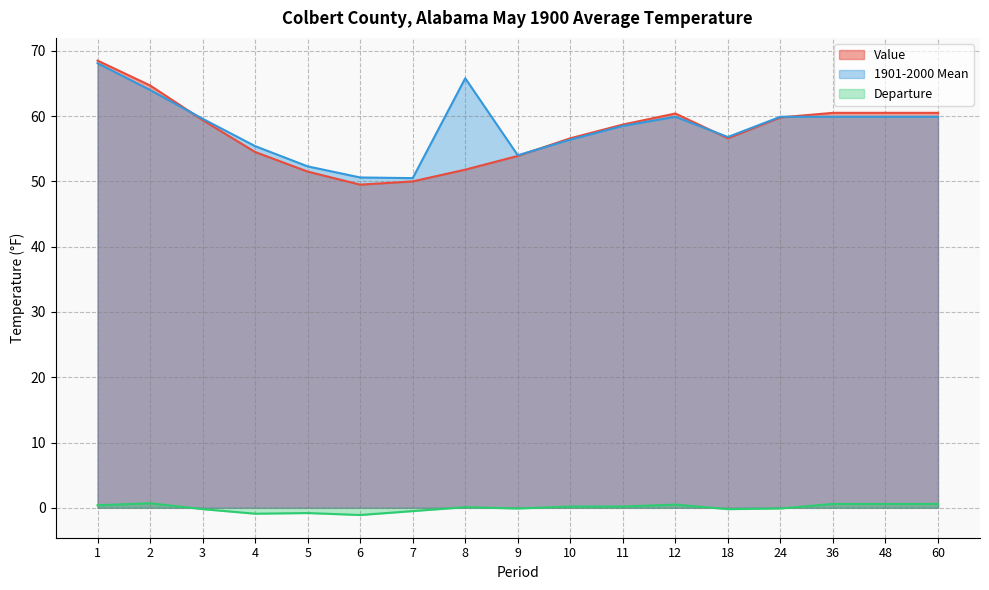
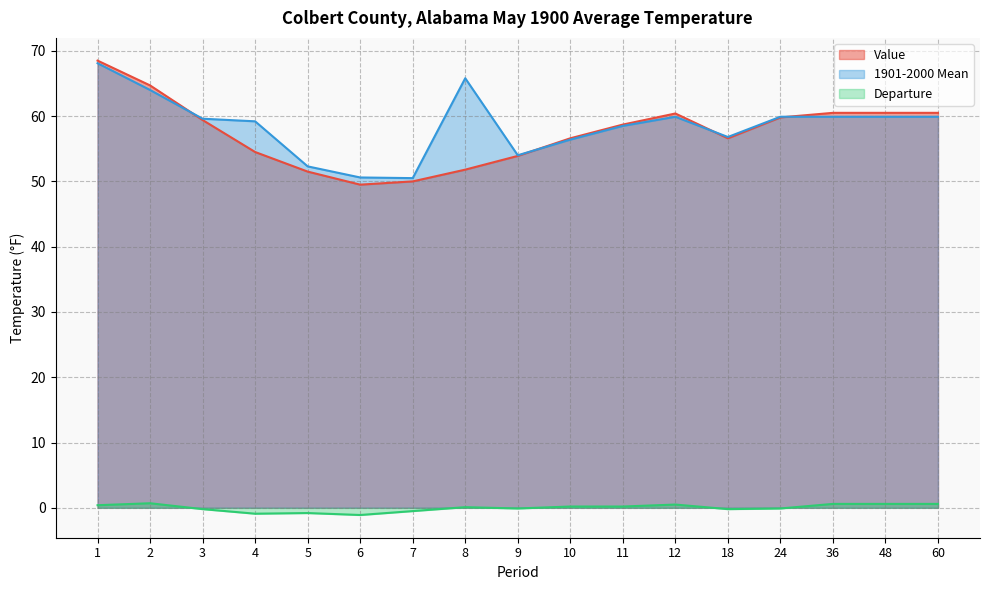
  {
    "Value": {
      "1": 69,
      "2": 65,
      "4": 55,
      "5": 52,
      "6": 50,
      "7": 50,
      "8": 52,
      "12": 60,
      "36": 61,
      "48": 61,
      "60": 61
    },
    "1901-2000 Mean": {
      "1": 68,
      "2": 64,
-     "4": 55,
+     "4": 59,
      "5": 52,
      "6": 51,
      "7": 51,
      "8": 66,
      "12": 60,
      "36": 60,
      "48": 60,
      "60": 60
    }
  }
